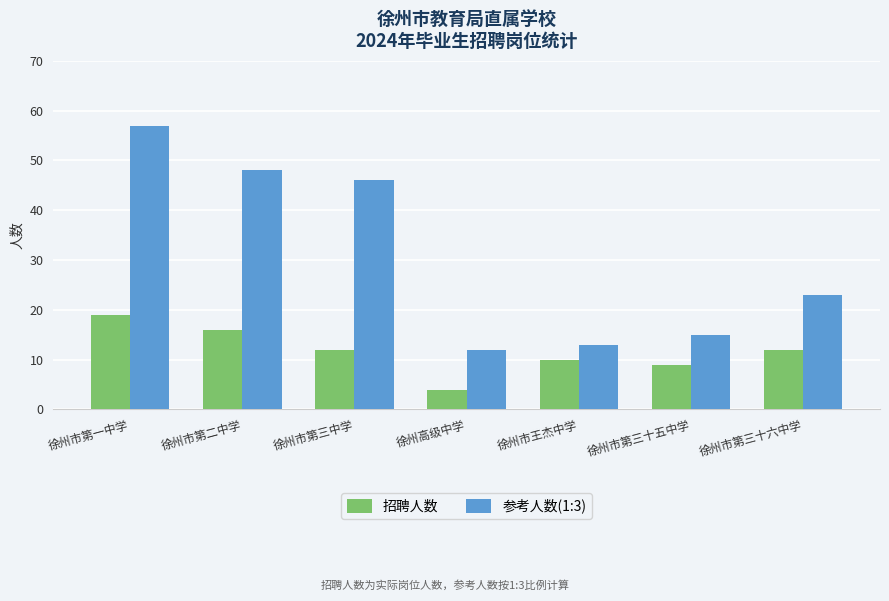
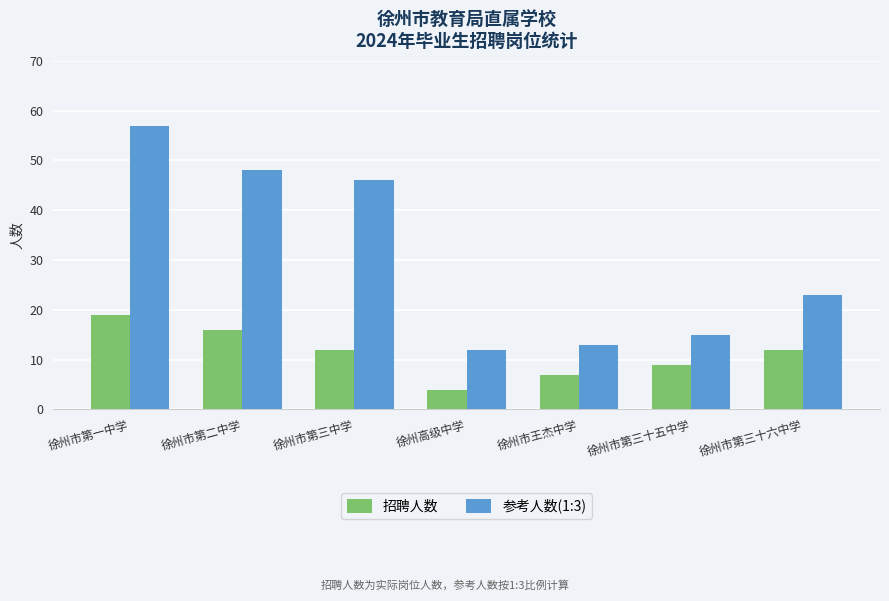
  {
    "招聘人数": {
      "徐州市第一中学": 19,
      "徐州市第二中学": 16,
      "徐州市第三中学": 12,
      "徐州高级中学": 4,
-     "徐州市王杰中学": 10,
+     "徐州市王杰中学": 7,
      "徐州市第三十五中学": 9,
      "徐州市第三十六中学": 12
    },
    "参考人数(1:3)": {
      "徐州市第一中学": 57,
      "徐州市第二中学": 48,
      "徐州市第三中学": 46,
      "徐州高级中学": 12,
      "徐州市王杰中学": 13,
      "徐州市第三十五中学": 15,
      "徐州市第三十六中学": 23
    }
  }
